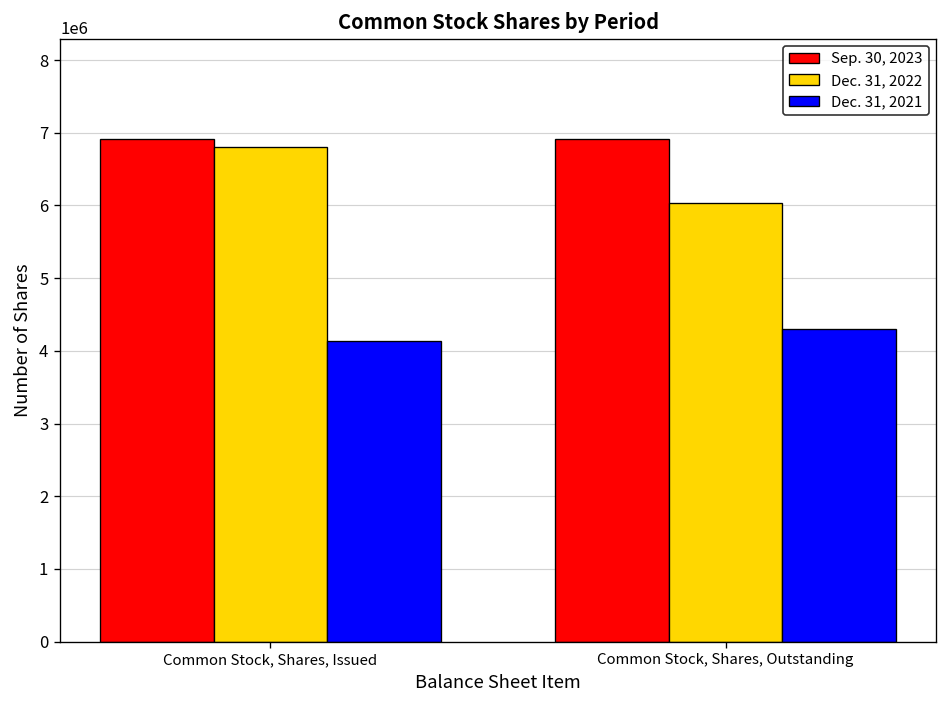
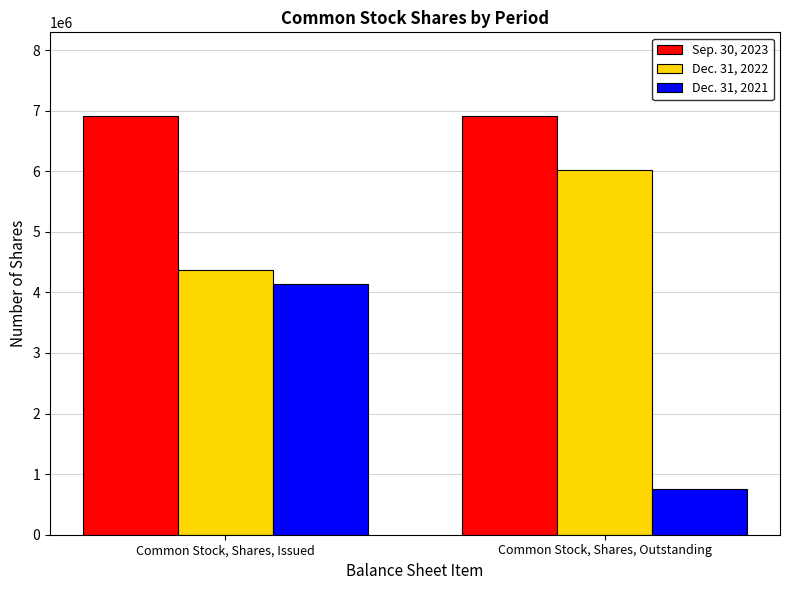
  {
    "Sep. 30, 2023": {
      "Common Stock, Shares, Issued": 6900000,
      "Common Stock, Shares, Outstanding": 6900000
    },
    "Dec. 31, 2022": {
-     "Common Stock, Shares, Issued": 6800000,
+     "Common Stock, Shares, Issued": 4400000,
      "Common Stock, Shares, Outstanding": 6000000
    },
    "Dec. 31, 2021": {
      "Common Stock, Shares, Issued": 4100000,
-     "Common Stock, Shares, Outstanding": 4300000
+     "Common Stock, Shares, Outstanding": 700000
    }
  }
